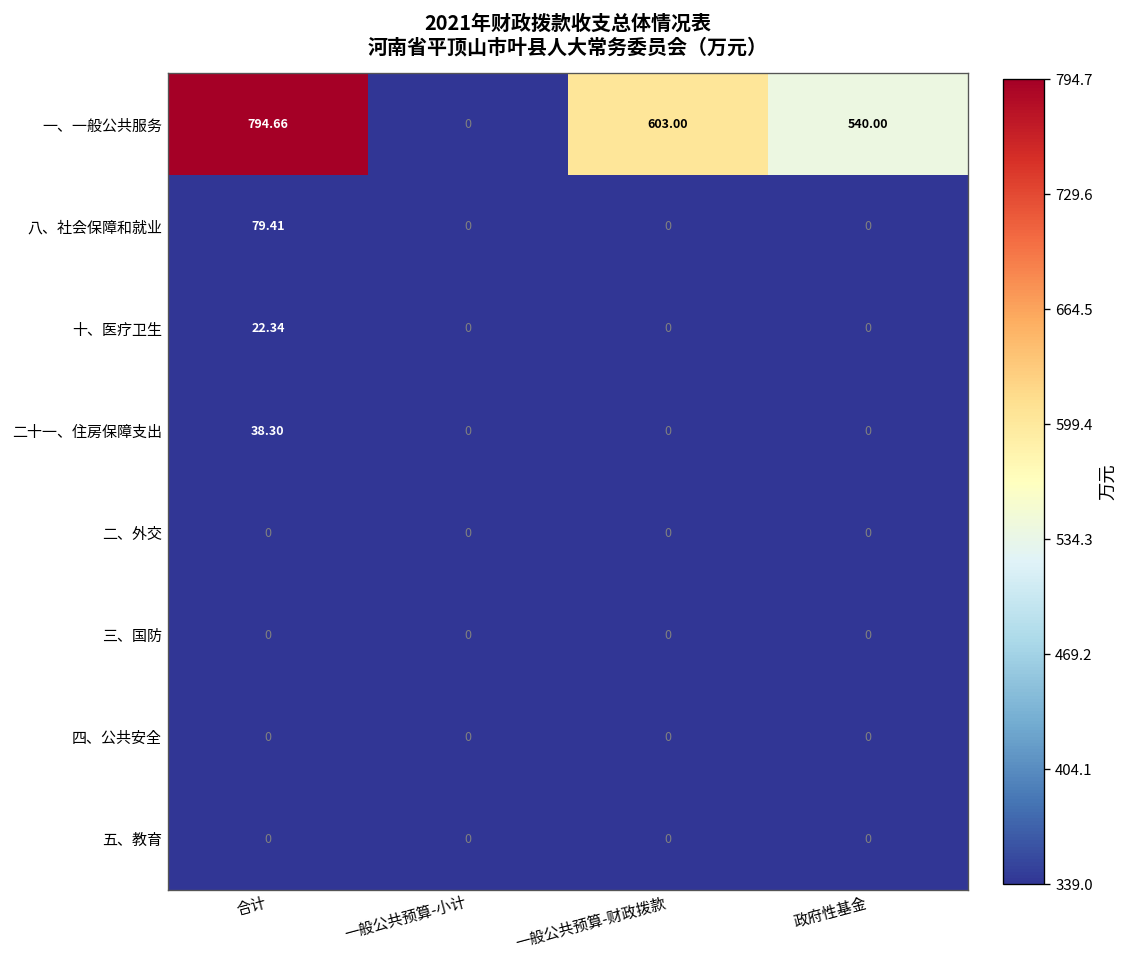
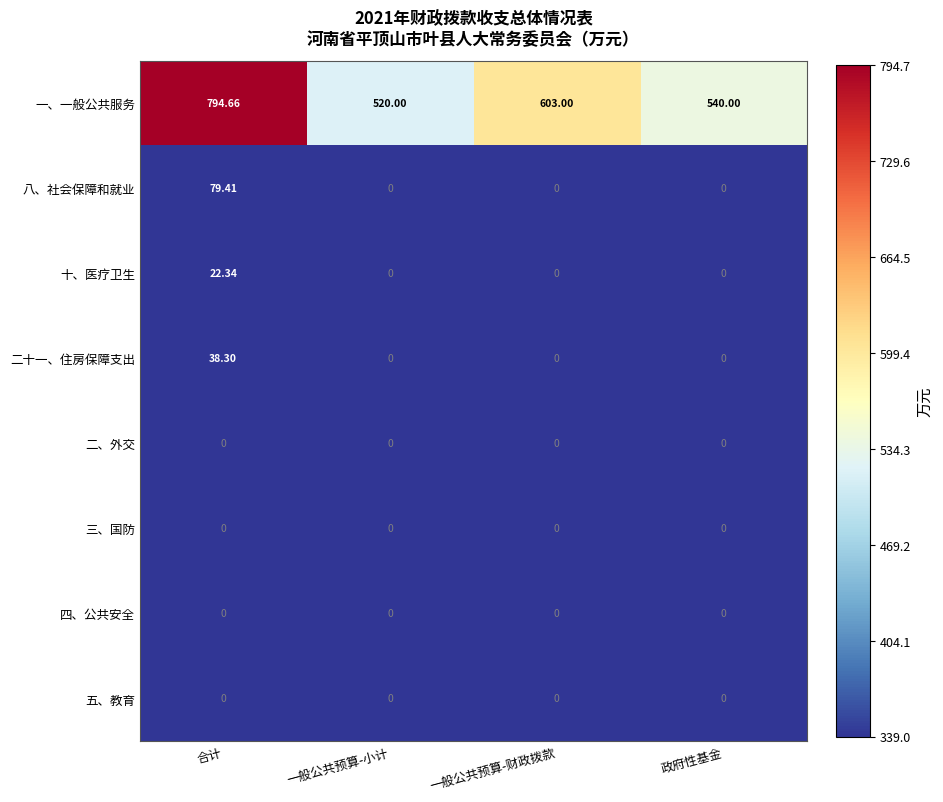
  {
    "一、一般公共服务": {
      "合计": 794.66,
-     "一般公共预算-小计": 0,
+     "一般公共预算-小计": 520.00,
      "一般公共预算-财政拨款": 603.00,
      "政府性基金": 540.00
    },
    "八、社会保障和就业": {
      "合计": 79.41,
      "一般公共预算-小计": 0,
      "一般公共预算-财政拨款": 0,
      "政府性基金": 0
    },
    "十、医疗卫生": {
      "合计": 22.34,
      "一般公共预算-小计": 0,
      "一般公共预算-财政拨款": 0,
      "政府性基金": 0
    },
    "二十一、住房保障支出": {
      "合计": 38.30,
      "一般公共预算-小计": 0,
      "一般公共预算-财政拨款": 0,
      "政府性基金": 0
    },
    "二、外交": {
      "合计": 0,
      "一般公共预算-小计": 0,
      "一般公共预算-财政拨款": 0,
      "政府性基金": 0
    },
    "三、国防": {
      "合计": 0,
      "一般公共预算-小计": 0,
      "一般公共预算-财政拨款": 0,
      "政府性基金": 0
    },
    "四、公共安全": {
      "合计": 0,
      "一般公共预算-小计": 0,
      "一般公共预算-财政拨款": 0,
      "政府性基金": 0
    },
    "五、教育": {
      "合计": 0,
      "一般公共预算-小计": 0,
      "一般公共预算-财政拨款": 0,
      "政府性基金": 0
    }
  }
